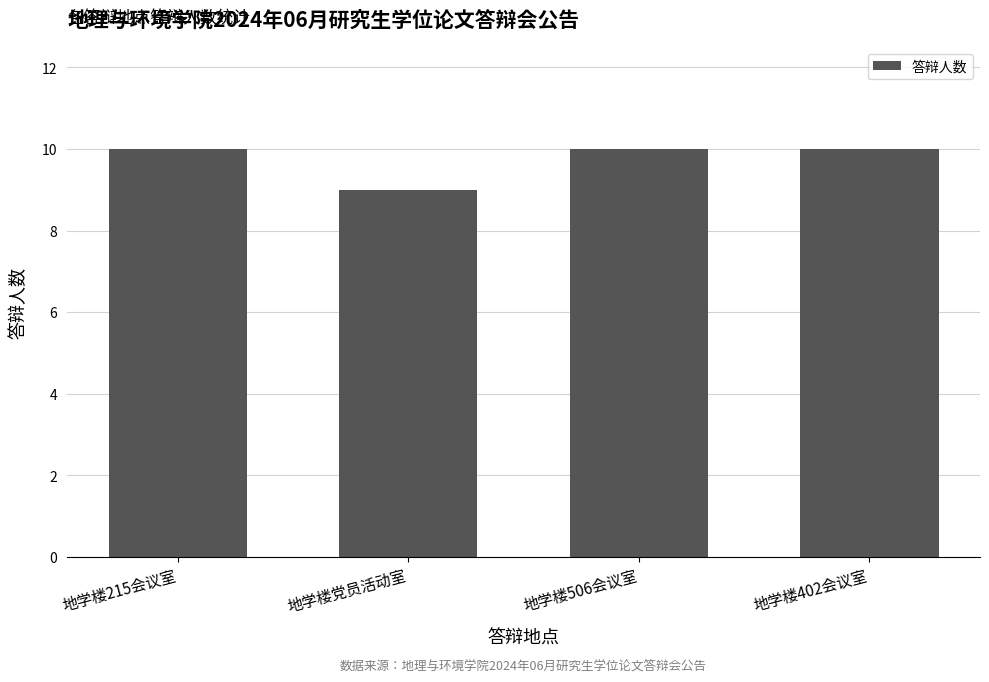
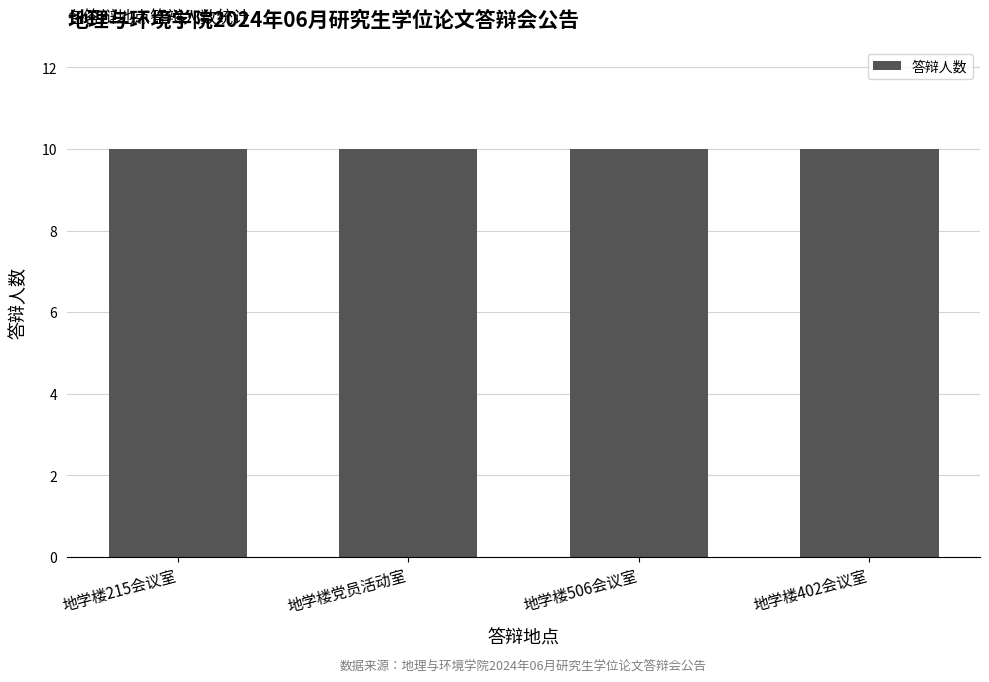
  {
    "地学楼215会议室": 10,
-   "地学楼党员活动室": 9,
+   "地学楼党员活动室": 10,
    "地学楼506会议室": 10,
    "地学楼402会议室": 10
  }
